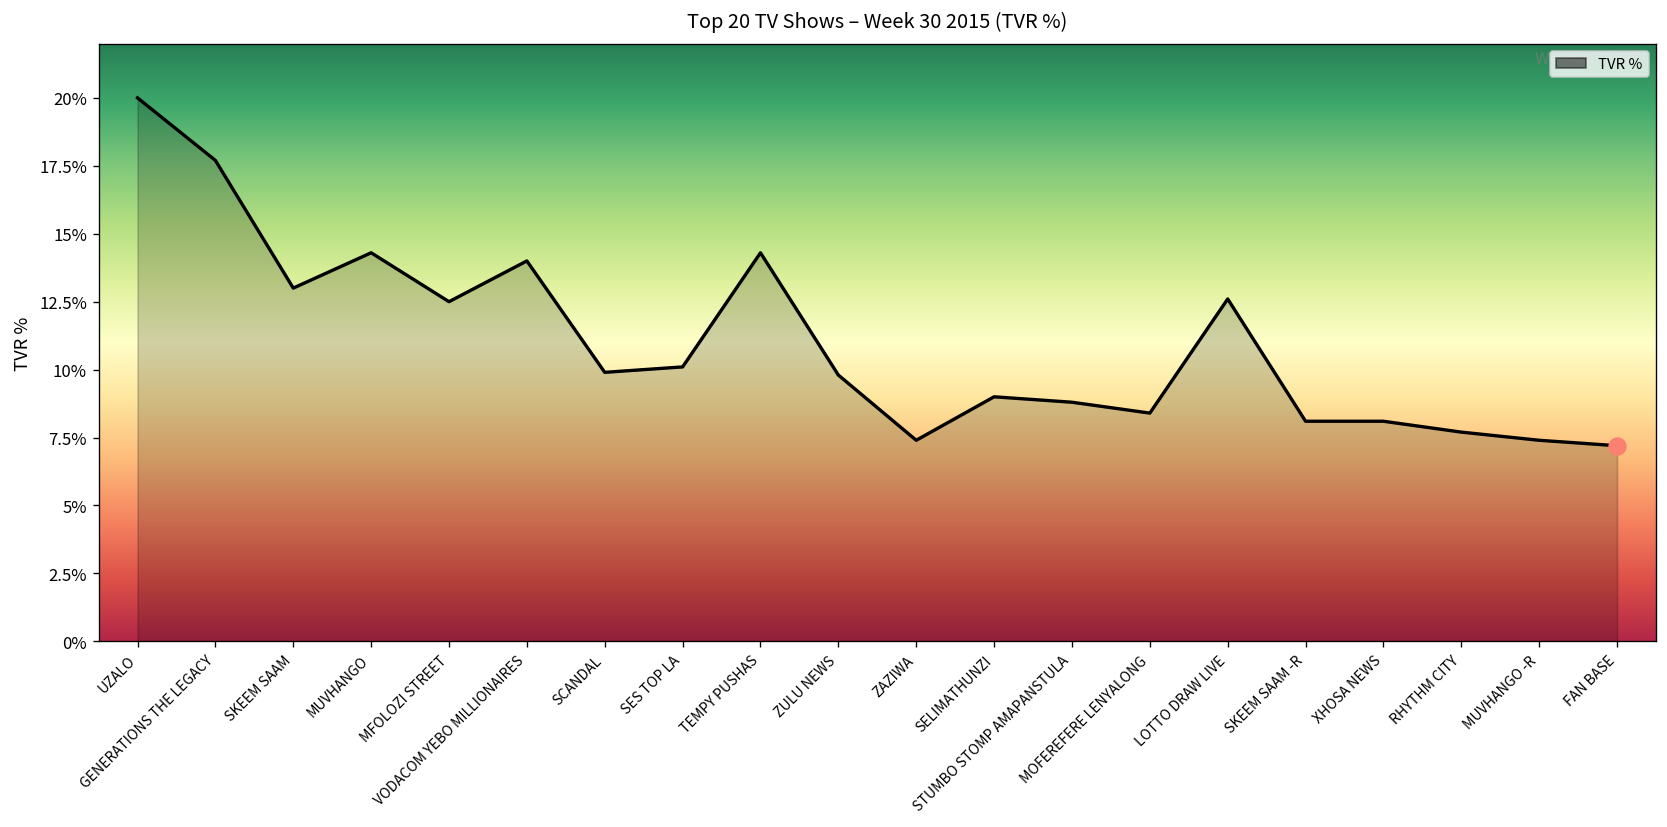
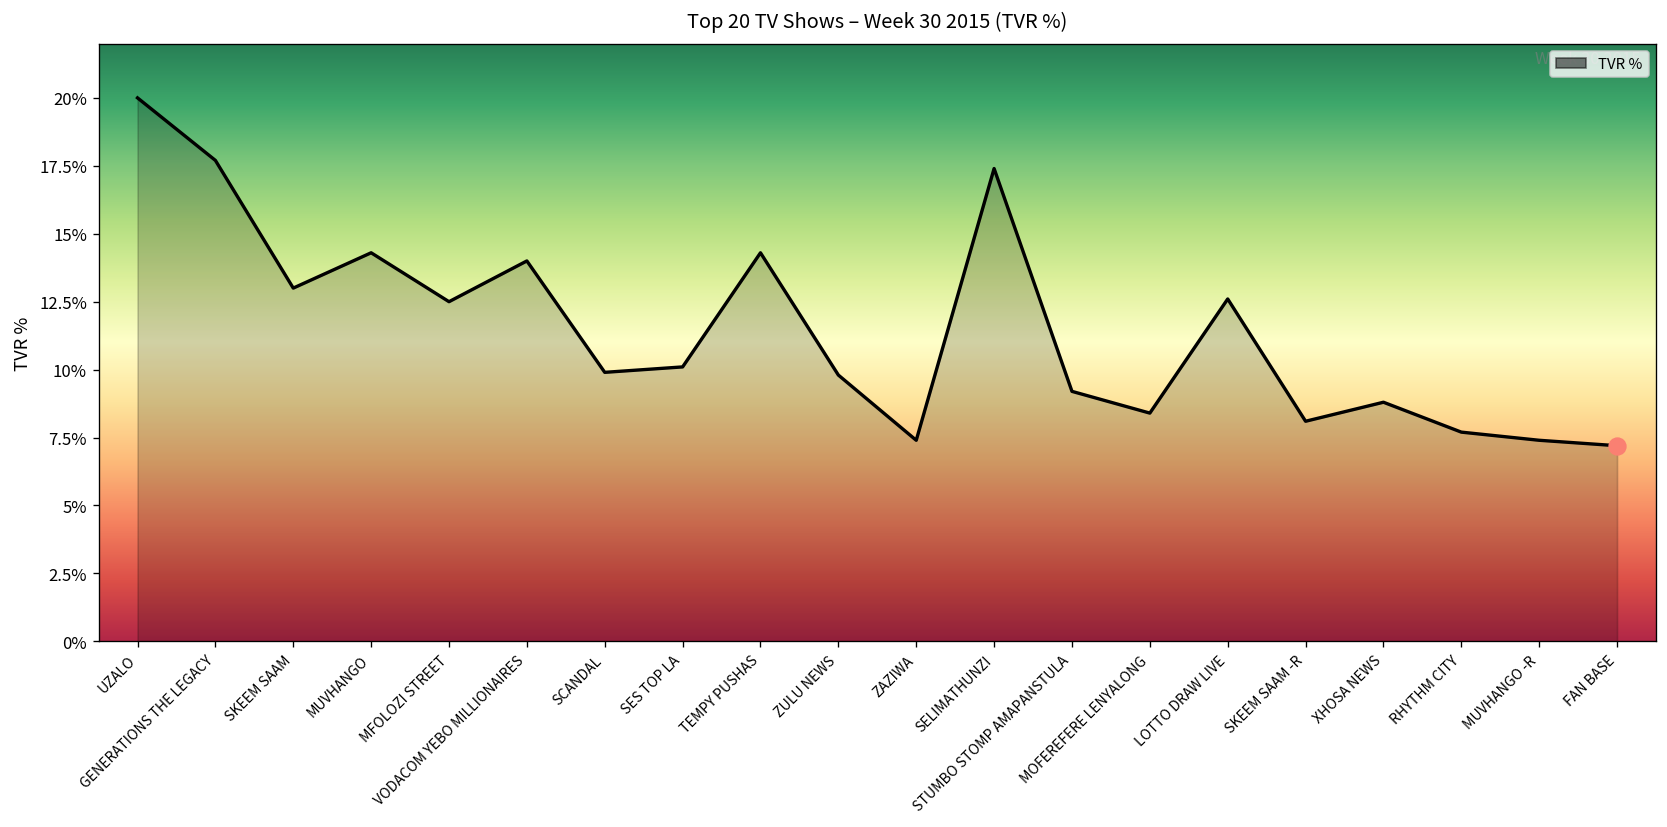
  {
    "TVR %": {
      "UZALO": "20.0%",
      "GENERATIONS THE LEGACY": "17.7%",
      "SKEEM SAAM": "13.0%",
      "MUVHANGO": "14.3%",
      "MFOLOZI STREET": "12.5%",
      "VODACOM YEBO MILLIONAIRES": "14.0%",
      "SCANDAL": "9.9%",
      "SES TOP LA": "10.1%",
      "TEMPY PUSHAS": "14.3%",
      "ZULU NEWS": "9.8%",
      "ZAZIWA": "7.4%",
-     "SELIMATHUNZI": "9.0%",
-     "STUMBO STOMP AMAPANSTULA": "8.8%",
+     "SELIMATHUNZI": "17.4%",
+     "STUMBO STOMP AMAPANSTULA": "9.2%",
      "MOFEREFERE LENYALONG": "8.4%",
      "LOTTO DRAW LIVE": "12.6%",
      "SKEEM SAAM -R": "8.1%",
-     "XHOSA NEWS": "8.1%",
+     "XHOSA NEWS": "8.8%",
      "RHYTHM CITY": "7.7%",
      "MUVHANGO -R": "7.4%"
    }
  }
